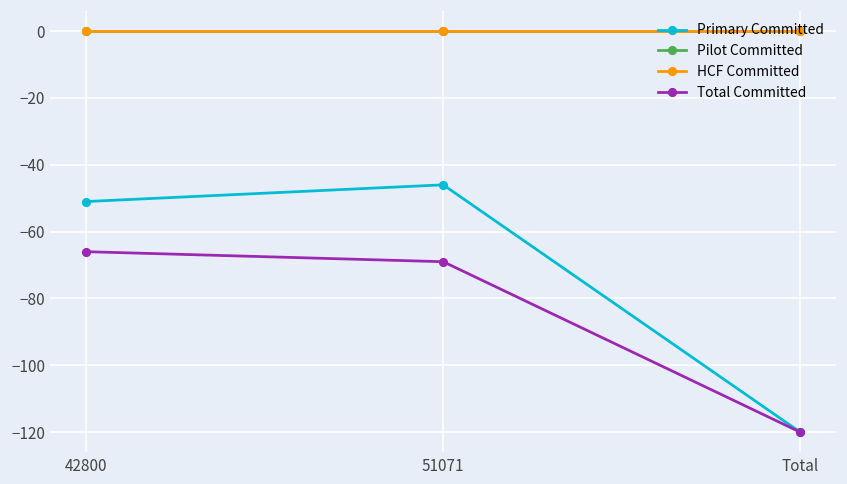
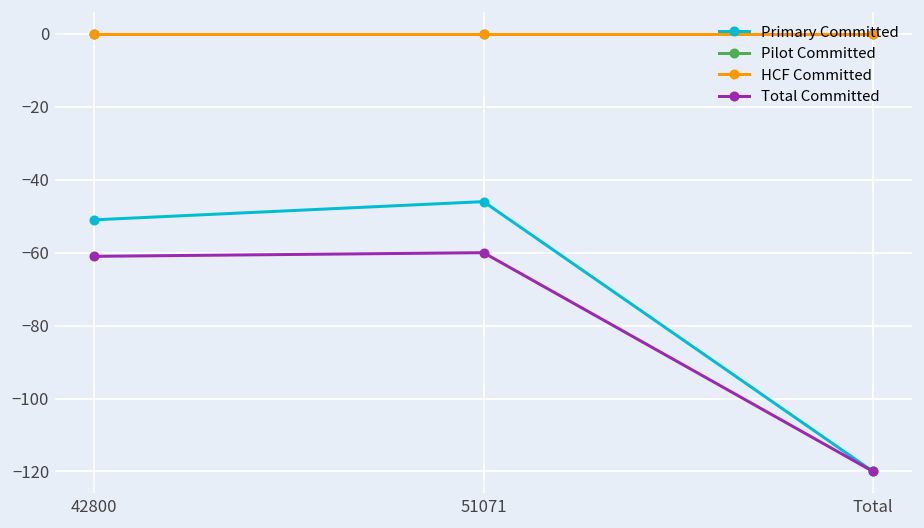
  {
    "Primary Committed": {
      "42800": -51,
      "51071": -46
    },
    "HCF Committed": {
      "42800": 0,
      "51071": 0,
      "Total": 0
    },
    "Total Committed": {
-     "42800": -66,
-     "51071": -69
+     "42800": -61,
+     "51071": -60
    }
  }
